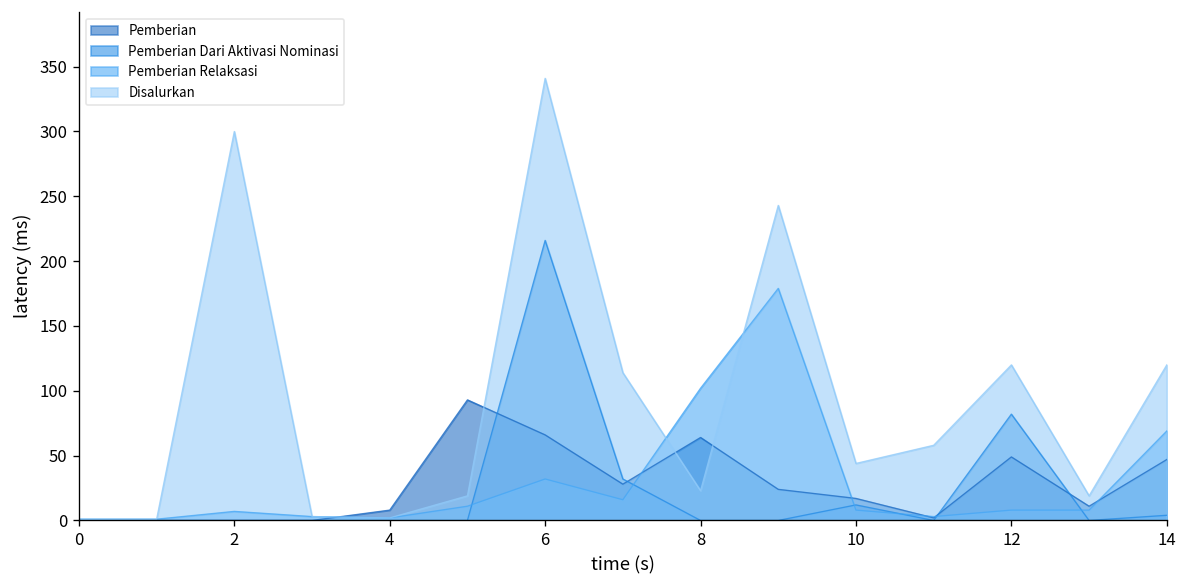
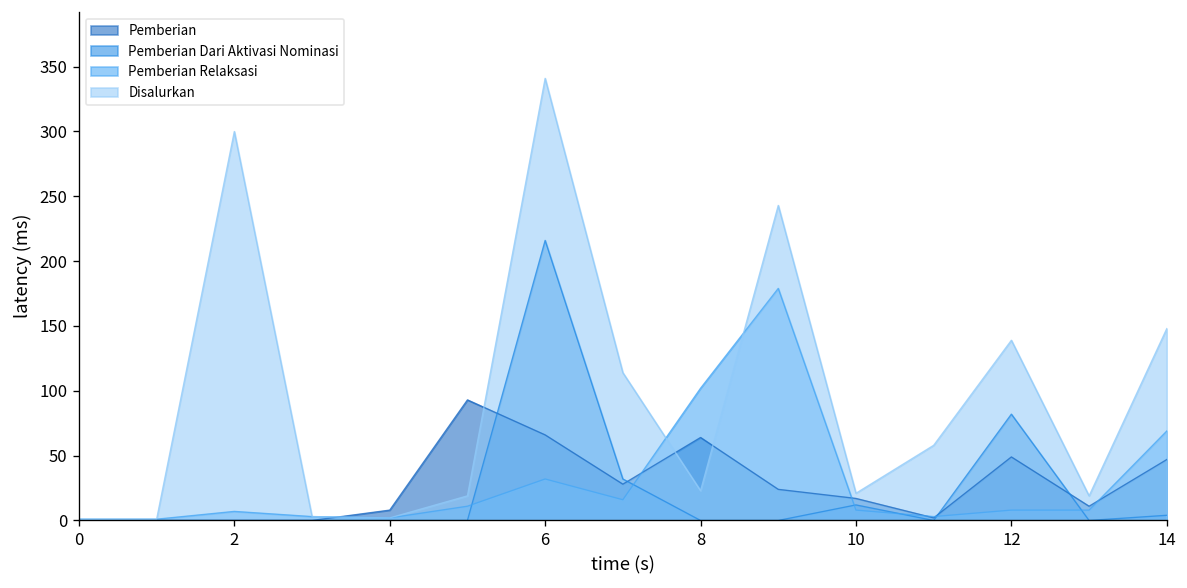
  {
    "Disalurkan": {
      "2": 300,
      "6": 341,
      "8": 23,
-     "10": 44,
-     "12": 120,
-     "14": 120
+     "10": 21,
+     "12": 139,
+     "14": 148
    }
  }
